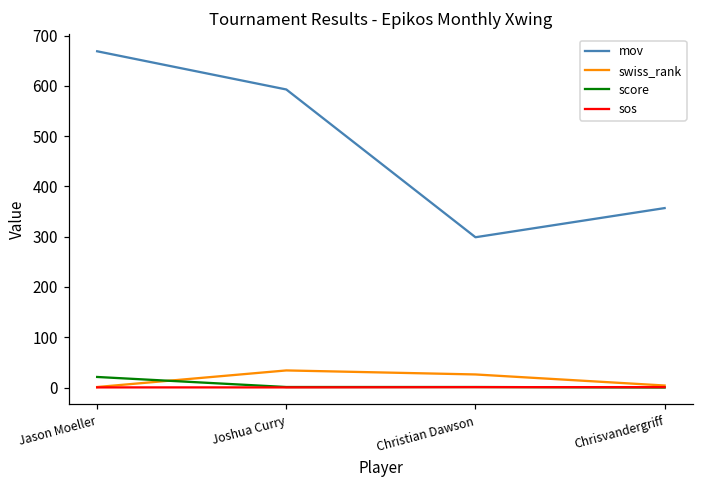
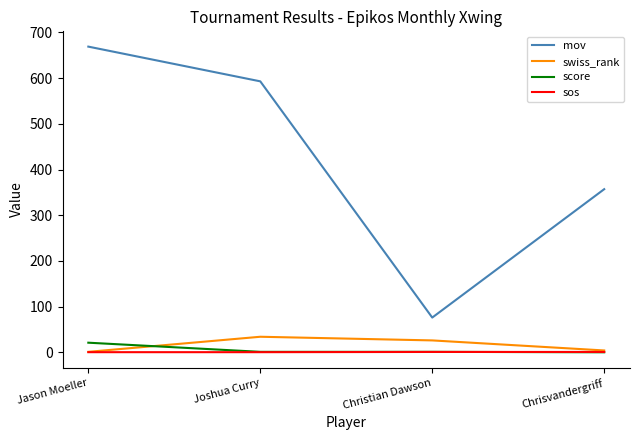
  {
    "mov": {
      "Jason Moeller": 670,
      "Joshua Curry": 590,
-     "Christian Dawson": 300,
+     "Christian Dawson": 80,
      "Chrisvandergriff": 360
    },
    "swiss_rank": {
      "Joshua Curry": 30,
      "Christian Dawson": 30
    },
    "score": {
      "Jason Moeller": 20
    }
  }
